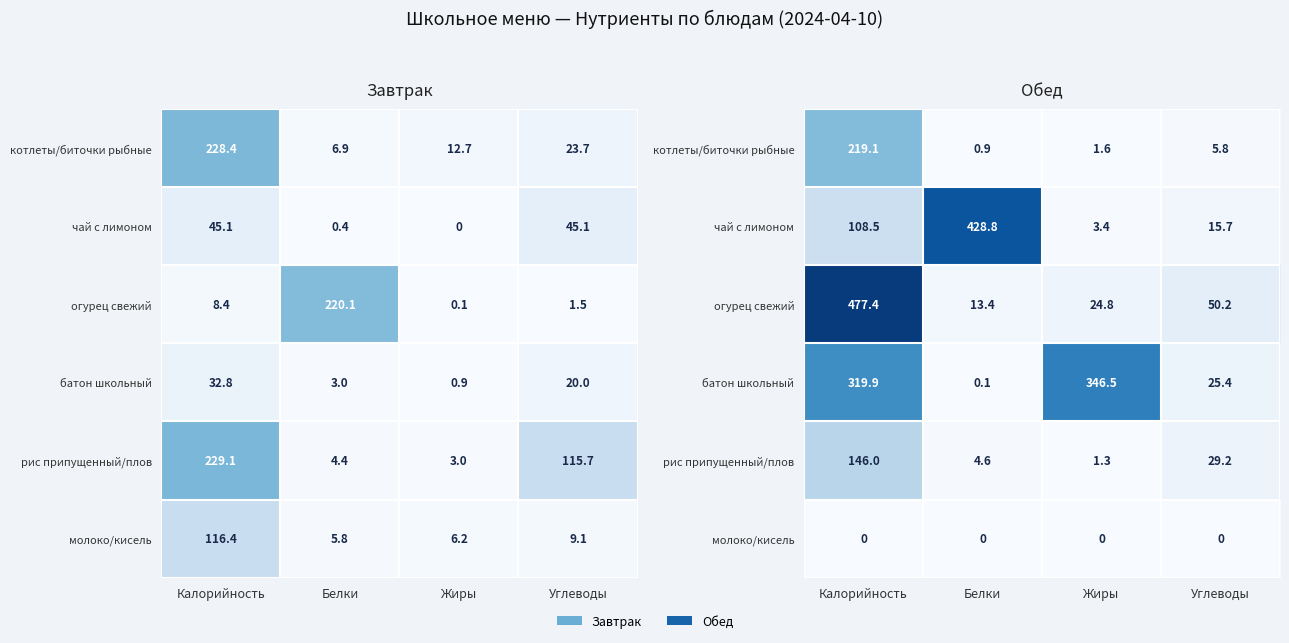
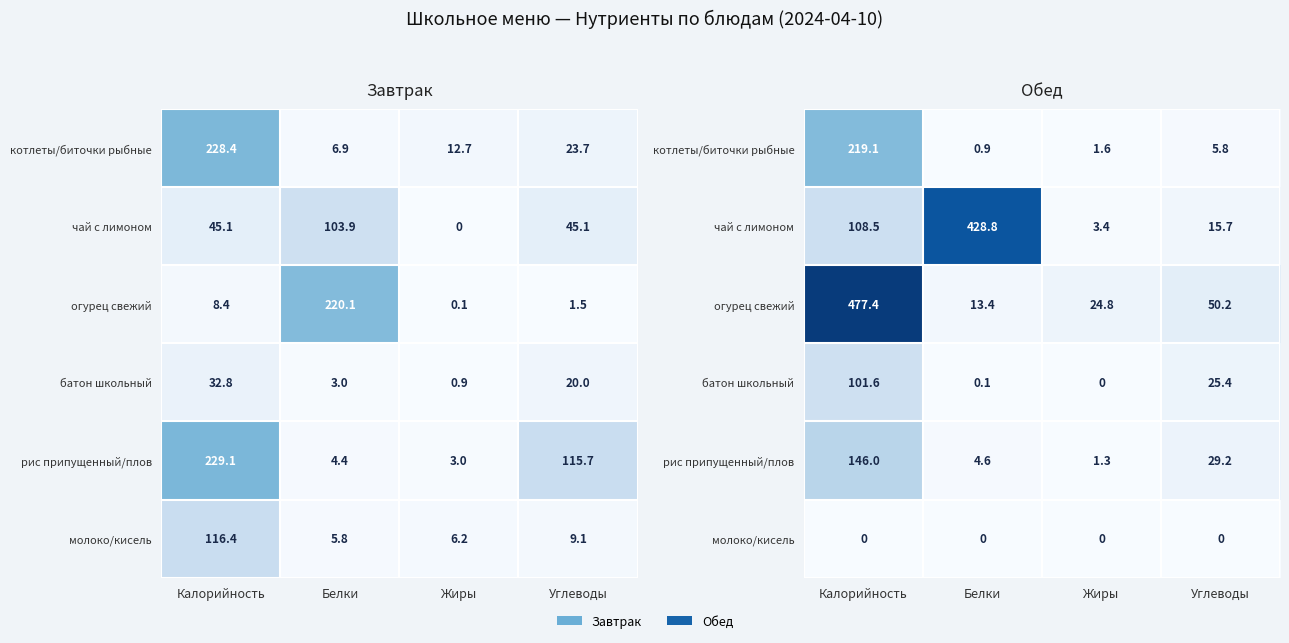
  {
    "Завтрак": {
      "котлеты/биточки рыбные": {
        "Калорийность": 228.4,
        "Белки": 6.9,
        "Жиры": 12.7,
        "Углеводы": 23.7
      },
      "чай с лимоном": {
        "Калорийность": 45.1,
-       "Белки": 0.4,
+       "Белки": 103.9,
        "Жиры": 0,
        "Углеводы": 45.1
      },
      "огурец свежий": {
        "Калорийность": 8.4,
        "Белки": 220.1,
        "Жиры": 0.1,
        "Углеводы": 1.5
      },
      "батон школьный": {
        "Калорийность": 32.8,
        "Белки": 3.0,
        "Жиры": 0.9,
        "Углеводы": 20.0
      },
      "рис припущенный/плов": {
        "Калорийность": 229.1,
        "Белки": 4.4,
        "Жиры": 3.0,
        "Углеводы": 115.7
      },
      "молоко/кисель": {
        "Калорийность": 116.4,
        "Белки": 5.8,
        "Жиры": 6.2,
        "Углеводы": 9.1
      }
    },
    "Обед": {
      "котлеты/биточки рыбные": {
        "Калорийность": 219.1,
        "Белки": 0.9,
        "Жиры": 1.6,
        "Углеводы": 5.8
      },
      "чай с лимоном": {
        "Калорийность": 108.5,
        "Белки": 428.8,
        "Жиры": 3.4,
        "Углеводы": 15.7
      },
      "огурец свежий": {
        "Калорийность": 477.4,
        "Белки": 13.4,
        "Жиры": 24.8,
        "Углеводы": 50.2
      },
      "батон школьный": {
-       "Калорийность": 319.9,
+       "Калорийность": 101.6,
        "Белки": 0.1,
-       "Жиры": 346.5,
+       "Жиры": 0,
        "Углеводы": 25.4
      },
      "рис припущенный/плов": {
        "Калорийность": 146.0,
        "Белки": 4.6,
        "Жиры": 1.3,
        "Углеводы": 29.2
      },
      "молоко/кисель": {
        "Калорийность": 0,
        "Белки": 0,
        "Жиры": 0,
        "Углеводы": 0
      }
    }
  }
